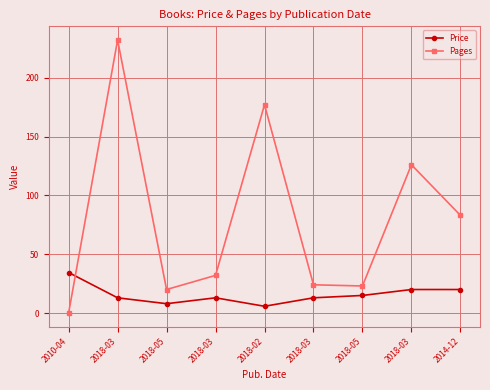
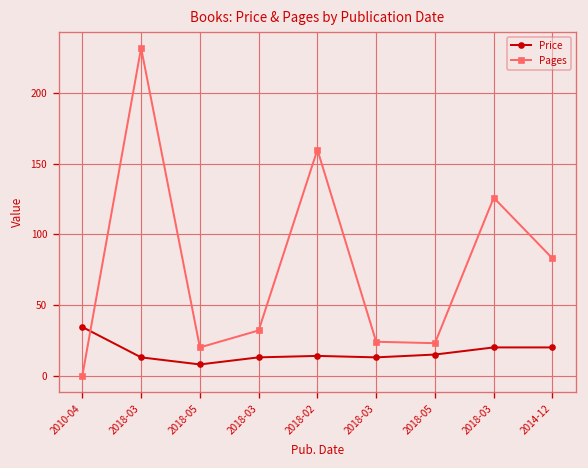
  {
    "Price": {
      "2010-04": 34,
-     "2018-02": 6,
+     "2018-02": 14,
      "2014-12": 20
    },
    "Pages": {
      "2010-04": 0,
-     "2018-02": 177,
+     "2018-02": 160,
      "2014-12": 83
    }
  }
